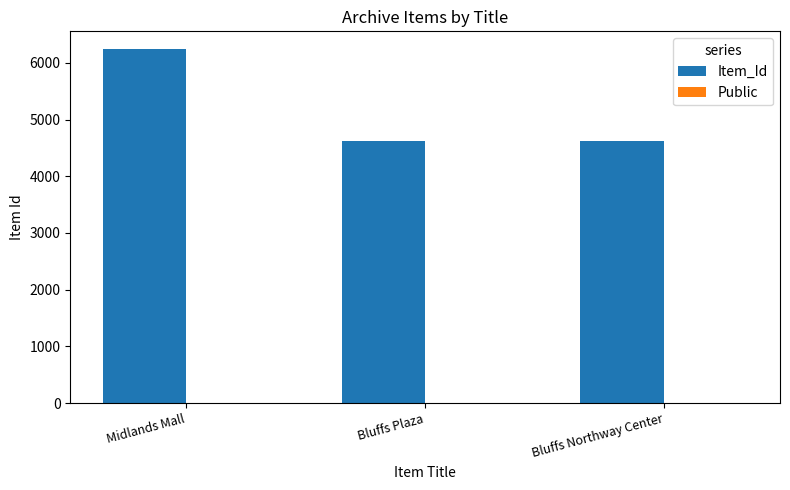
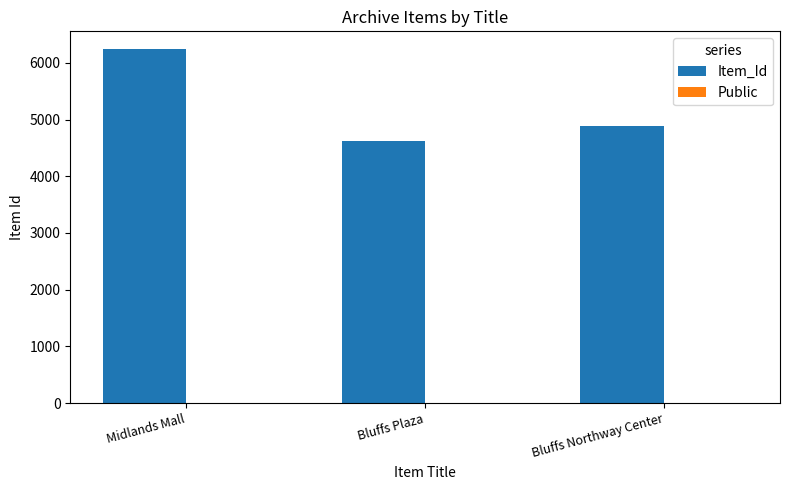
  {
    "Item_Id": {
      "Midlands Mall": 6200,
      "Bluffs Plaza": 4600,
-     "Bluffs Northway Center": 4600
+     "Bluffs Northway Center": 4900
    }
  }
